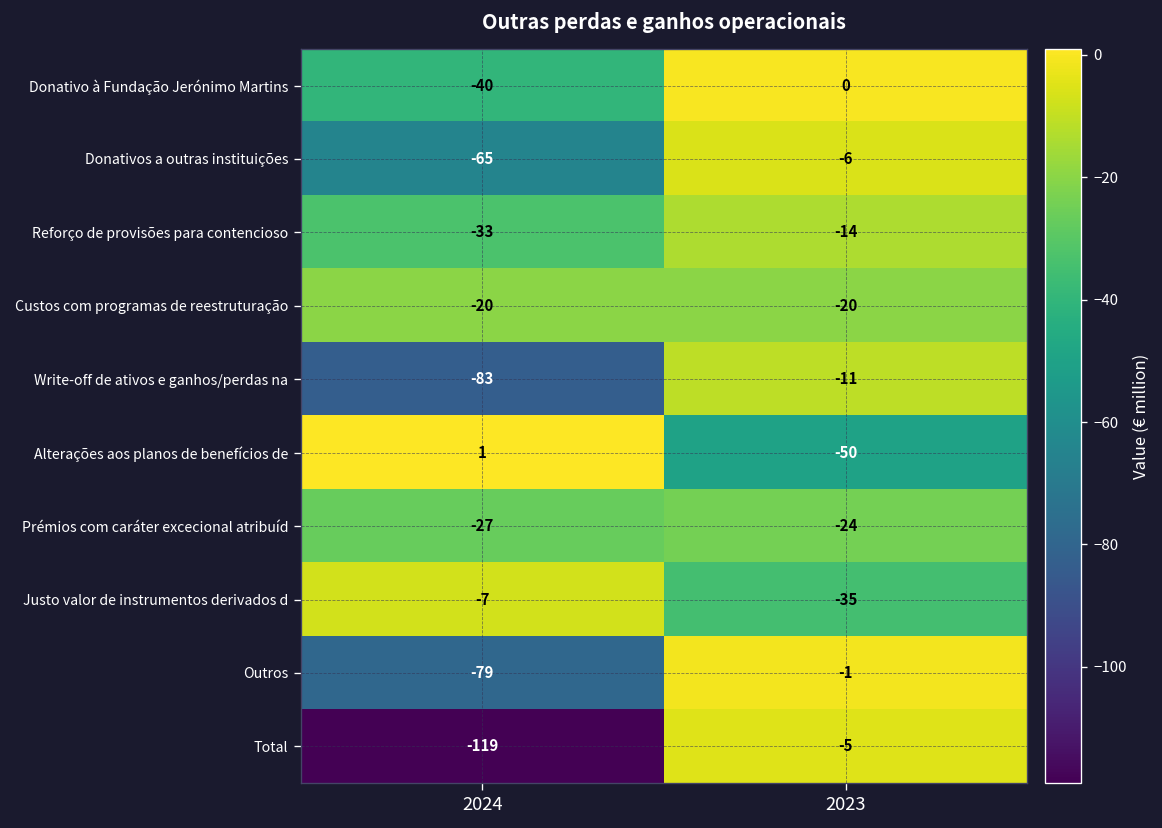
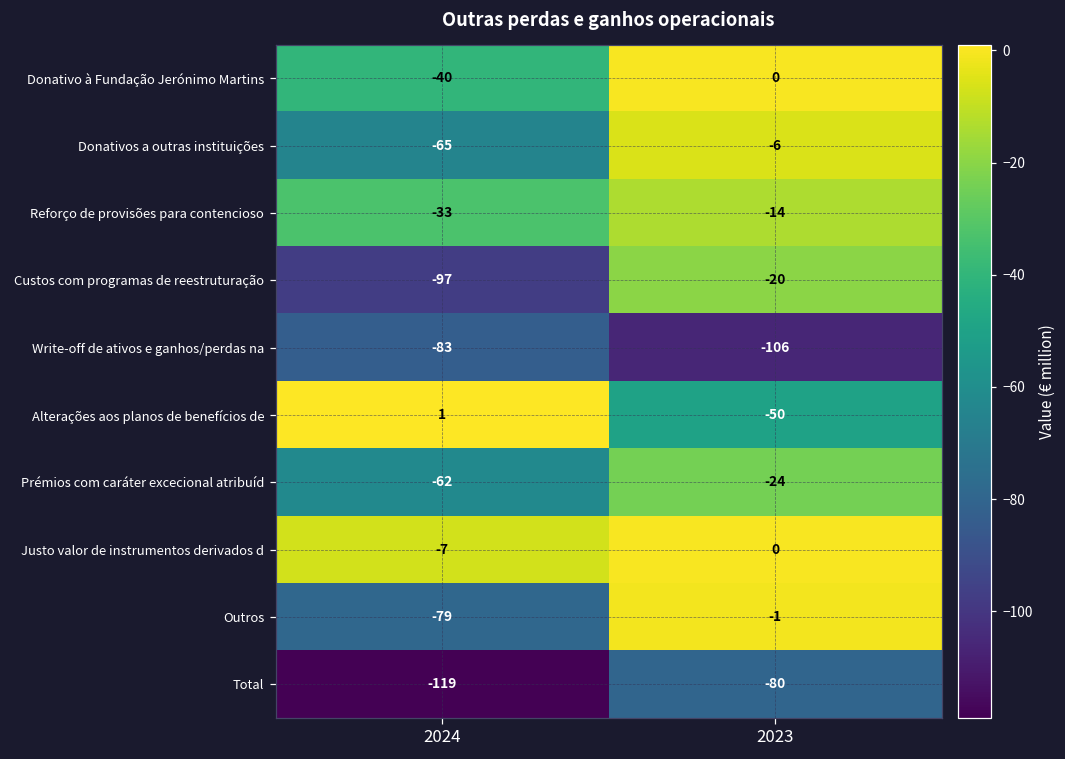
  {
    "Donativo à Fundação Jerónimo Martins": {
      "2024": -40,
      "2023": 0
    },
    "Donativos a outras instituições": {
      "2024": -65,
      "2023": -6
    },
    "Reforço de provisões para contencioso": {
      "2024": -33,
      "2023": -14
    },
    "Custos com programas de reestruturação": {
-     "2024": -20,
+     "2024": -97,
      "2023": -20
    },
    "Write-off de ativos e ganhos/perdas na": {
      "2024": -83,
-     "2023": -11
+     "2023": -106
    },
    "Alterações aos planos de benefícios de": {
      "2024": 1,
      "2023": -50
    },
    "Prémios com caráter excecional atribuíd": {
-     "2024": -27,
+     "2024": -62,
      "2023": -24
    },
    "Justo valor de instrumentos derivados d": {
      "2024": -7,
-     "2023": -35
+     "2023": 0
    },
    "Outros": {
      "2024": -79,
      "2023": -1
    },
    "Total": {
      "2024": -119,
-     "2023": -5
+     "2023": -80
    }
  }
